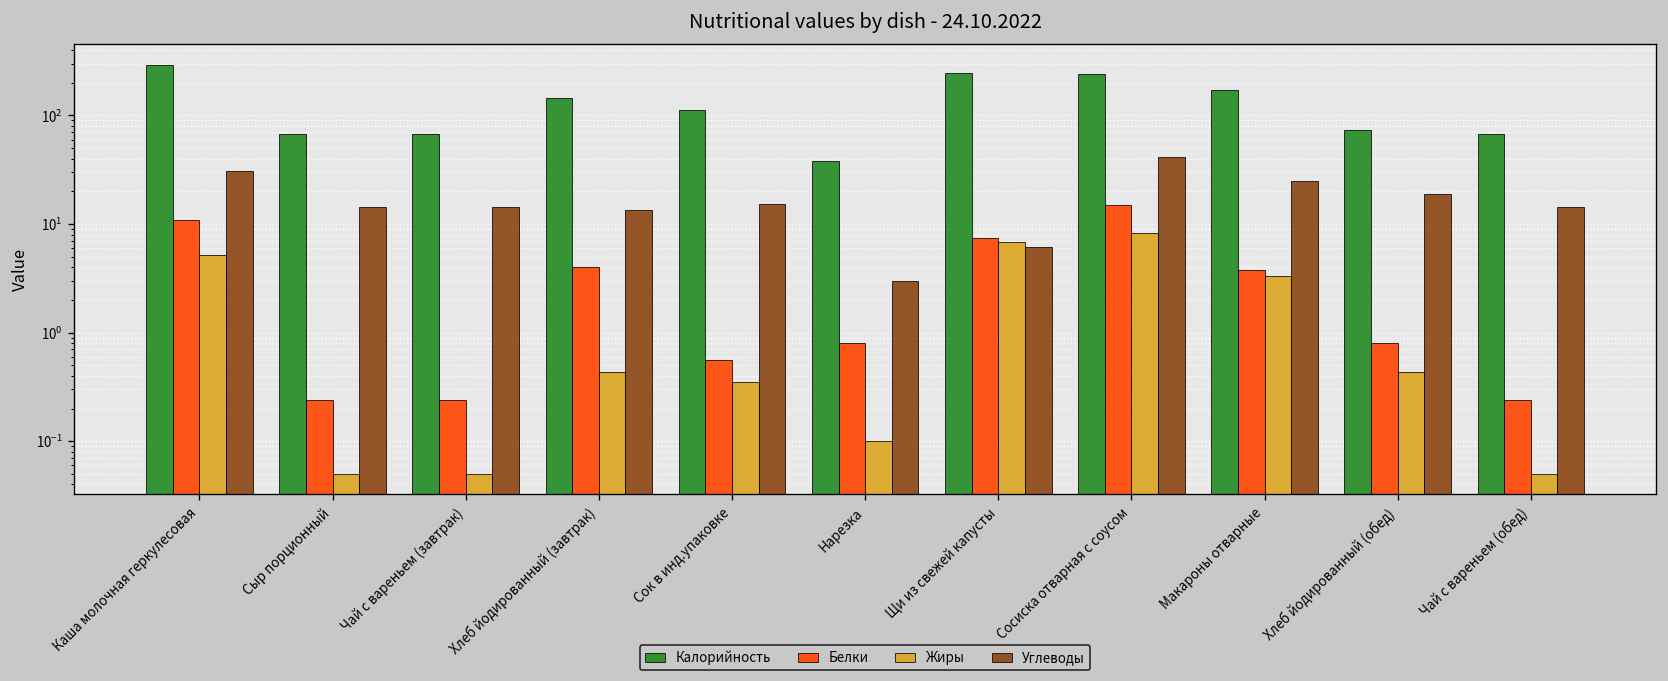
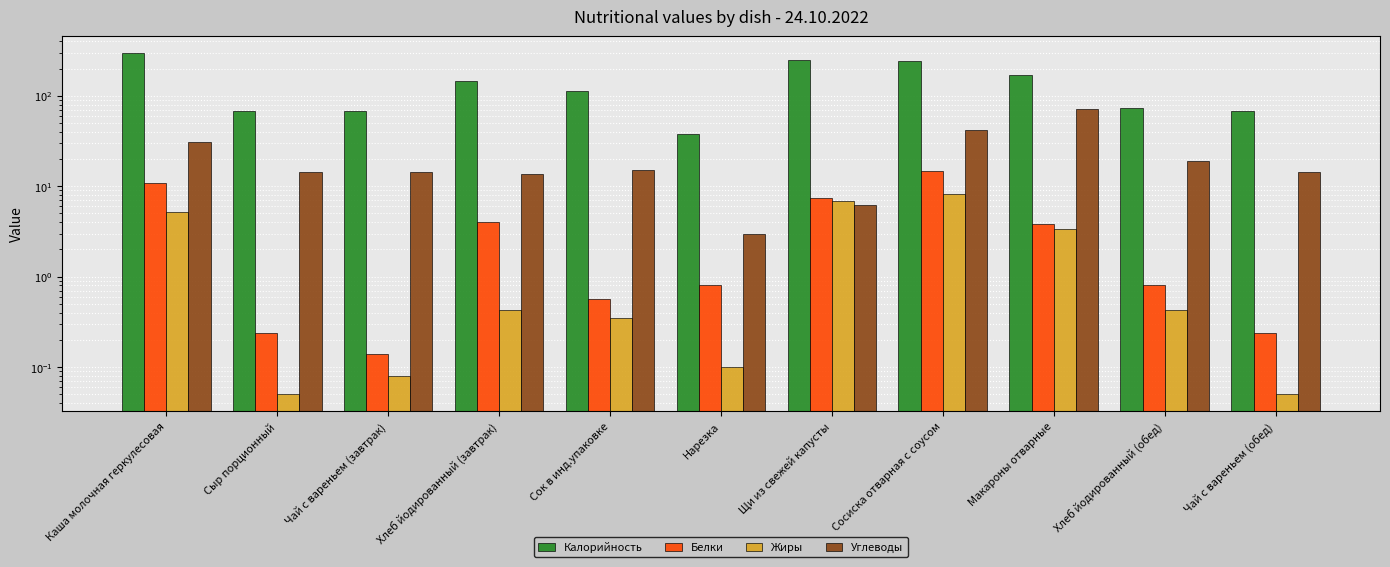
  {
    "Калорийность": {
      "Каша молочная геркулесовая": 290,
      "Сыр порционный": 70,
      "Чай с вареньем (завтрак)": 70,
      "Хлеб йодированный (завтрак)": 150,
      "Сок в инд.упаковке": 110,
      "Нарезка": 38,
      "Щи из свежей капусты": 250,
      "Сосиска отварная с соусом": 240,
      "Макароны отварные": 170,
      "Хлеб йодированный (обед)": 70,
      "Чай с вареньем (обед)": 70
    },
    "Белки": {
      "Каша молочная геркулесовая": 11,
      "Сыр порционный": 0.24,
-     "Чай с вареньем (завтрак)": 0.24,
+     "Чай с вареньем (завтрак)": 0.14,
      "Хлеб йодированный (завтрак)": 4,
      "Сок в инд.упаковке": 0.6,
      "Нарезка": 0.8,
      "Щи из свежей капусты": 7,
      "Сосиска отварная с соусом": 15,
      "Макароны отварные": 3.8,
      "Хлеб йодированный (обед)": 0.8,
      "Чай с вареньем (обед)": 0.24
    },
    "Жиры": {
      "Каша молочная геркулесовая": 5,
      "Сыр порционный": 0.05,
-     "Чай с вареньем (завтрак)": 0.05,
+     "Чай с вареньем (завтрак)": 0.08,
      "Хлеб йодированный (завтрак)": 0.4,
      "Сок в инд.упаковке": 0.35,
      "Нарезка": 0.10,
      "Щи из свежей капусты": 7,
      "Сосиска отварная с соусом": 8,
      "Макароны отварные": 3.3,
      "Хлеб йодированный (обед)": 0.4,
      "Чай с вареньем (обед)": 0.05
    },
    "Углеводы": {
      "Каша молочная геркулесовая": 31,
      "Сыр порционный": 15,
      "Чай с вареньем (завтрак)": 15,
      "Хлеб йодированный (завтрак)": 14,
      "Сок в инд.упаковке": 15,
      "Нарезка": 3,
      "Щи из свежей капусты": 6,
      "Сосиска отварная с соусом": 40,
-     "Макароны отварные": 25,
+     "Макароны отварные": 70,
      "Хлеб йодированный (обед)": 19,
      "Чай с вареньем (обед)": 15
    }
  }
